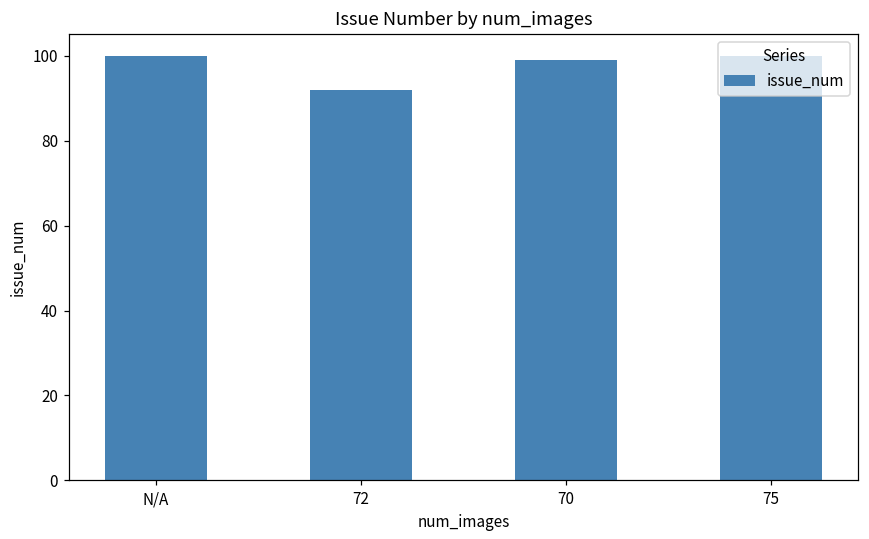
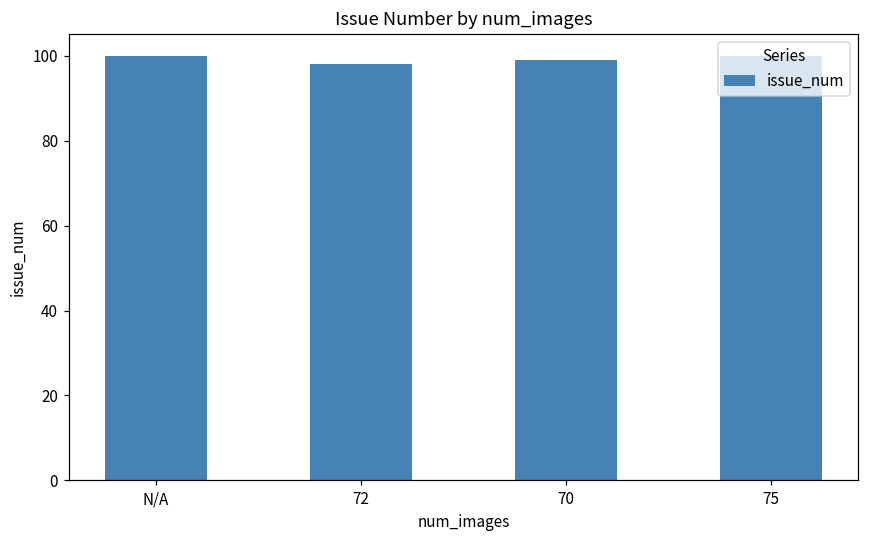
  {
    "N/A": 100,
-   "72": 92,
+   "72": 98,
    "70": 99
  }
